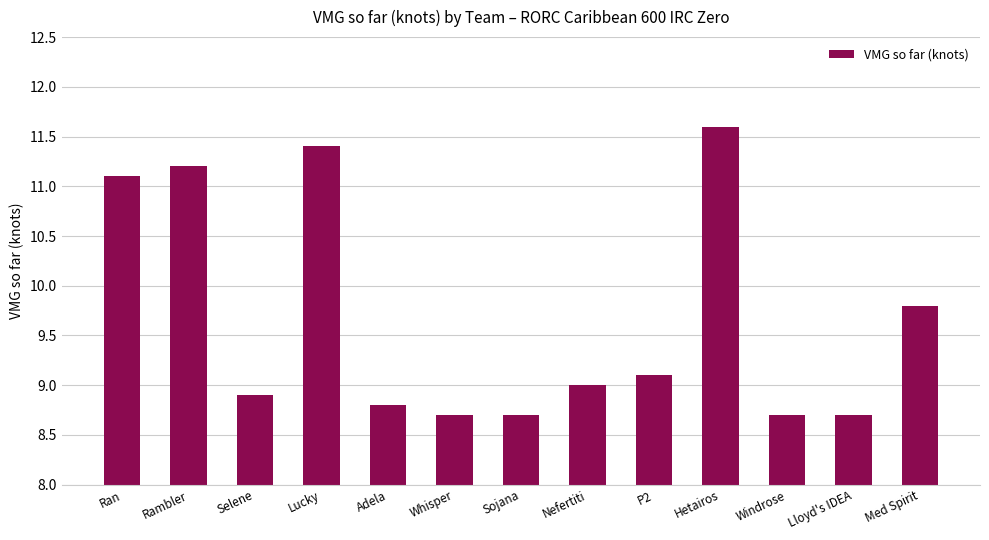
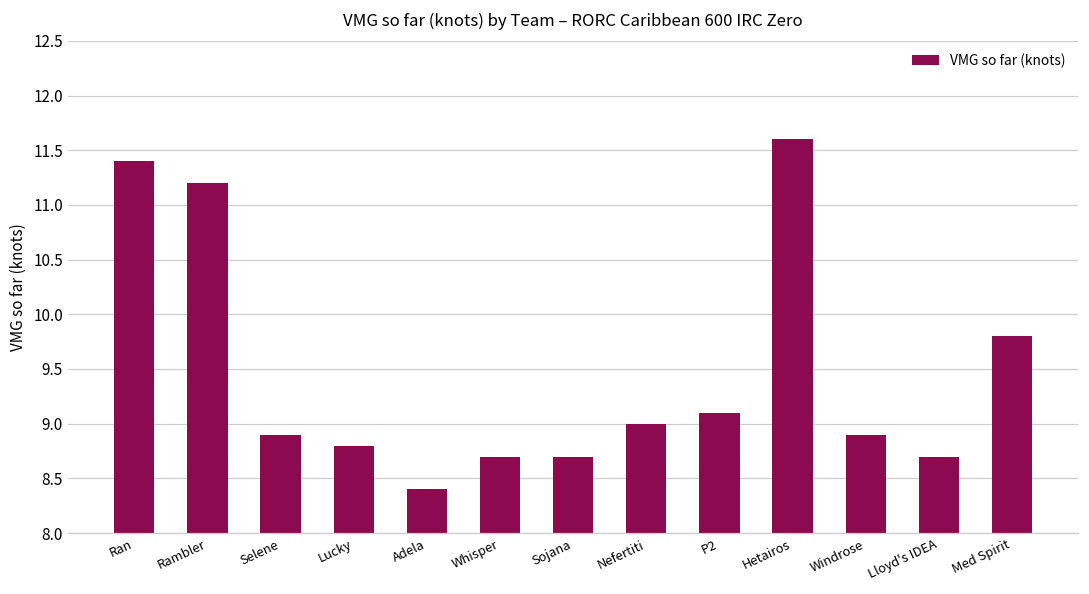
  {
-   "Ran": 11.1,
+   "Ran": 11.4,
    "Rambler": 11.2,
    "Selene": 8.9,
-   "Lucky": 11.4,
-   "Adela": 8.8,
+   "Lucky": 8.8,
+   "Adela": 8.4,
    "Whisper": 8.7,
    "Sojana": 8.7,
    "Nefertiti": 9.0,
    "P2": 9.1,
    "Hetairos": 11.6,
-   "Windrose": 8.7,
+   "Windrose": 8.9,
    "Lloyd's IDEA": 8.7,
    "Med Spirit": 9.8
  }
